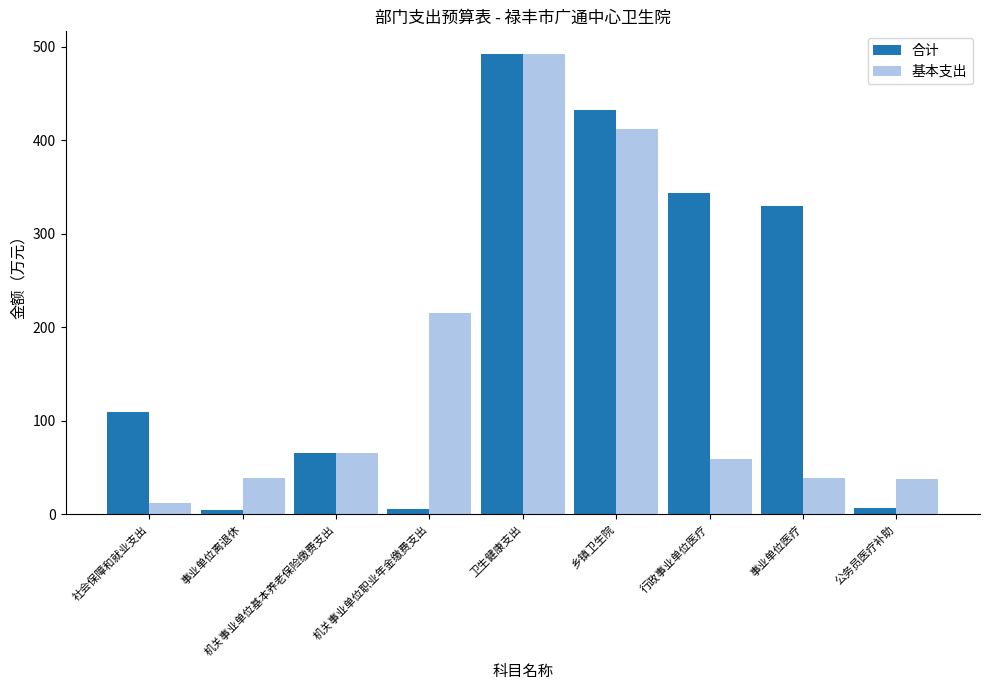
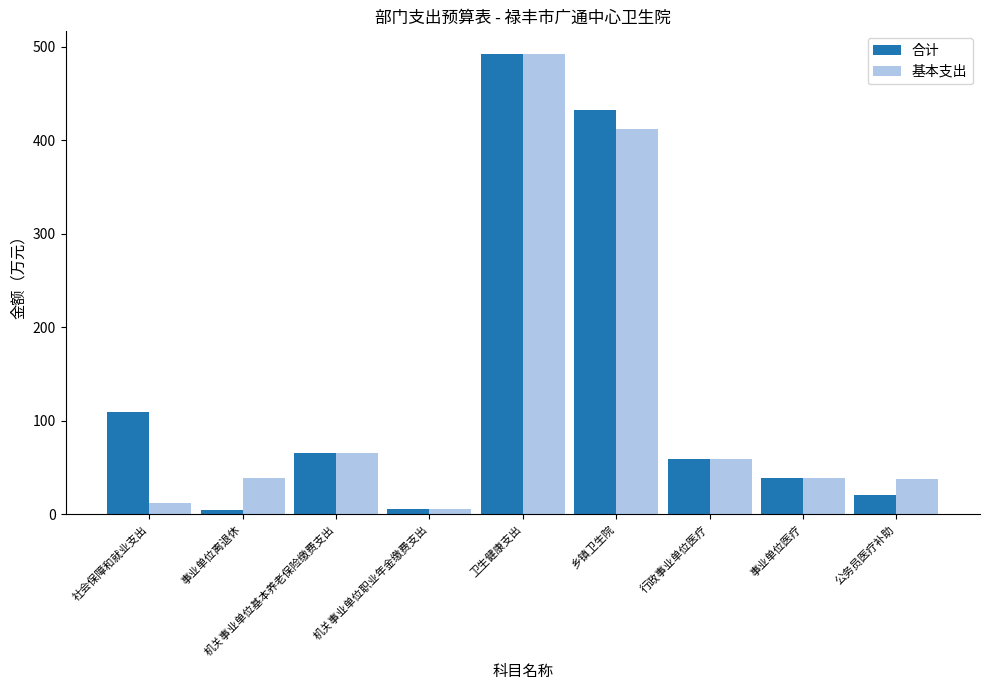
  {
    "合计": {
      "社会保障和就业支出": 110,
      "事业单位离退休": 0,
      "机关事业单位基本养老保险缴费支出": 70,
      "机关事业单位职业年金缴费支出": 10,
      "卫生健康支出": 490,
      "乡镇卫生院": 430,
-     "行政事业单位医疗": 340,
-     "事业单位医疗": 330,
-     "公务员医疗补助": 10
+     "行政事业单位医疗": 60,
+     "事业单位医疗": 40,
+     "公务员医疗补助": 20
    },
    "基本支出": {
      "社会保障和就业支出": 10,
      "事业单位离退休": 40,
      "机关事业单位基本养老保险缴费支出": 70,
-     "机关事业单位职业年金缴费支出": 210,
+     "机关事业单位职业年金缴费支出": 10,
      "卫生健康支出": 490,
      "乡镇卫生院": 410,
      "行政事业单位医疗": 60,
      "事业单位医疗": 40,
      "公务员医疗补助": 40
    }
  }
